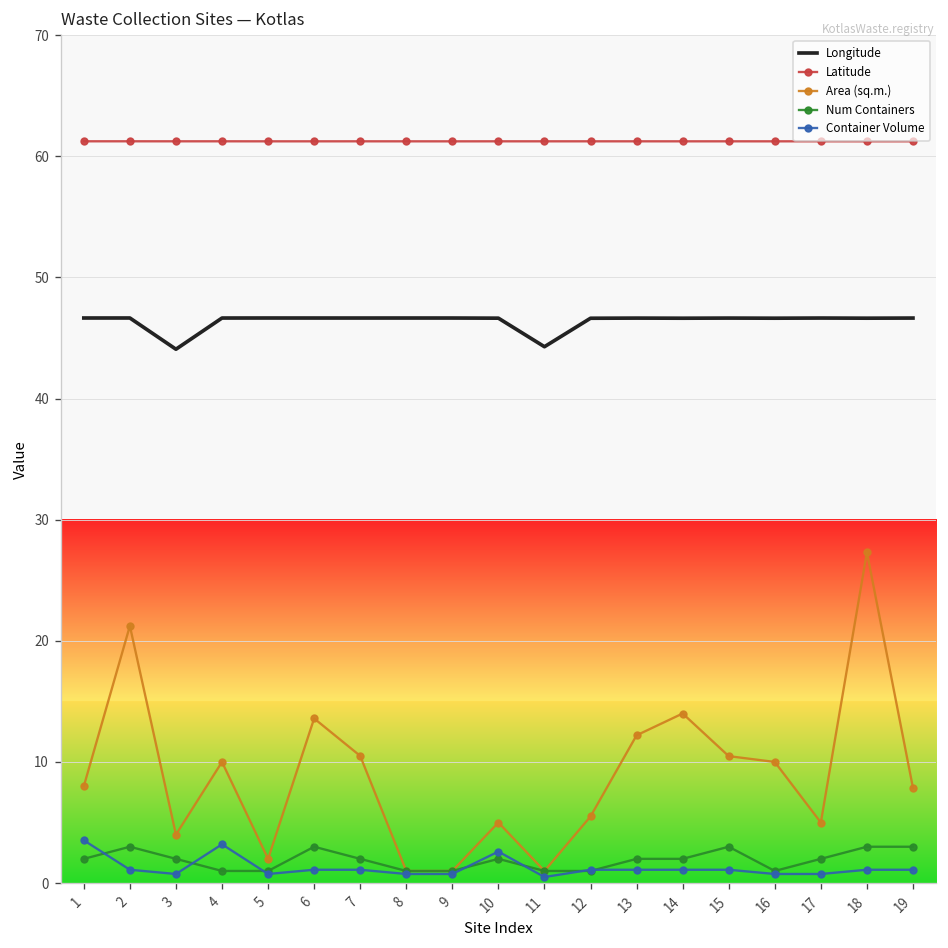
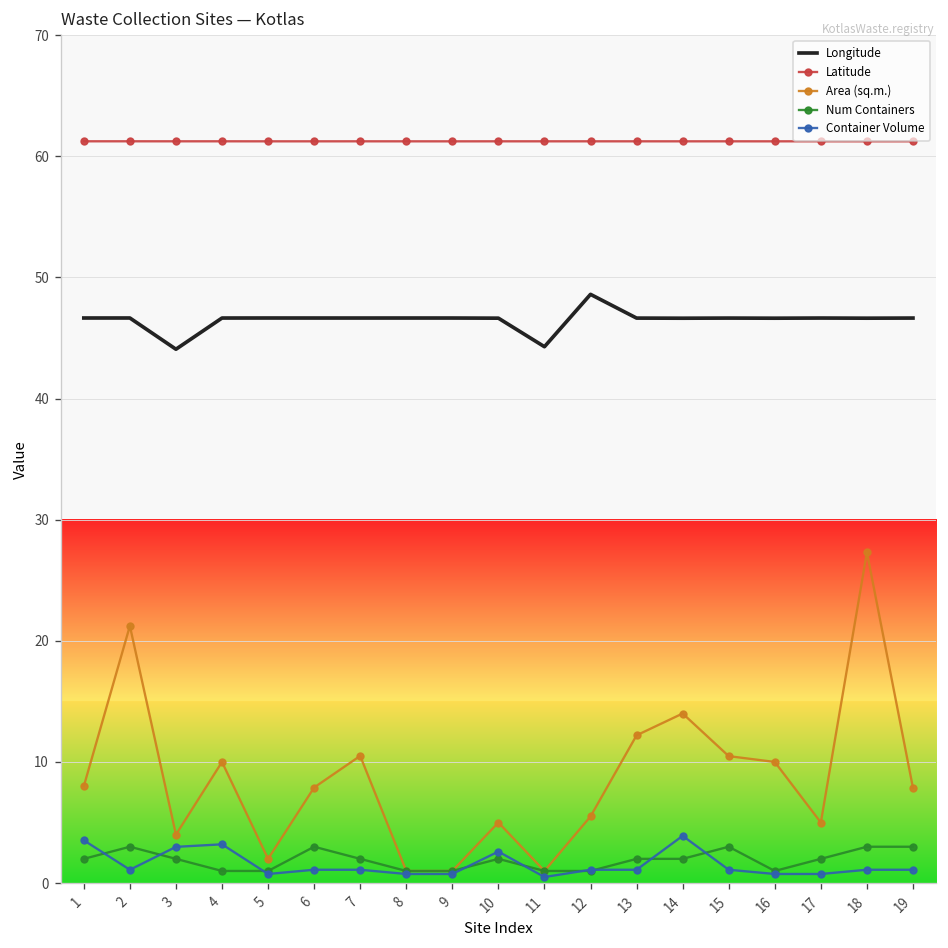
  {
    "Longitude": {
      "1": 46.7,
      "2": 46.7,
      "3": 44.1,
      "4": 46.6,
      "5": 46.7,
      "6": 46.7,
      "7": 46.7,
      "8": 46.7,
      "9": 46.7,
      "10": 46.6,
      "11": 44.3,
-     "12": 46.6,
+     "12": 48.6,
      "13": 46.6,
      "14": 46.6,
      "15": 46.6,
      "16": 46.6,
      "17": 46.6,
      "18": 46.6,
      "19": 46.6
    },
    "Latitude": {
      "1": 61.2,
      "2": 61.2,
      "3": 61.2,
      "4": 61.2,
      "5": 61.2,
      "6": 61.2,
      "7": 61.2,
      "8": 61.2,
      "9": 61.2,
      "10": 61.2,
      "11": 61.2,
      "12": 61.2,
      "13": 61.2,
      "14": 61.2,
      "15": 61.2,
      "16": 61.2,
      "17": 61.2,
      "18": 61.2,
      "19": 61.2
    },
    "Area (sq.m.)": {
      "1": 8.0,
      "2": 21.2,
      "3": 4.0,
      "4": 10.0,
      "5": 2.0,
-     "6": 13.6,
+     "6": 7.9,
      "7": 10.5,
      "10": 5.0,
      "12": 5.5,
      "13": 12.2,
      "14": 14.0,
      "15": 10.5,
      "16": 10.0,
      "17": 5.0,
      "18": 27.3,
      "19": 7.9
    },
    "Num Containers": {
      "1": 2.0,
      "2": 3.0,
      "3": 2.0,
      "4": 1.0,
      "6": 3.0,
      "7": 2.0,
      "10": 2.0,
      "13": 2.0,
      "14": 2.0,
      "15": 3.0,
      "17": 2.0,
      "18": 3.0,
      "19": 3.0
    },
    "Container Volume": {
      "1": 3.5,
      "2": 1.1,
-     "3": 0.8,
+     "3": 3.0,
      "4": 3.2,
      "6": 1.1,
      "7": 1.1,
      "10": 2.6,
      "11": 0.5,
      "13": 1.1,
-     "14": 1.1,
+     "14": 3.9,
      "15": 1.1,
      "17": 0.8,
      "18": 1.1,
      "19": 1.1
    }
  }
